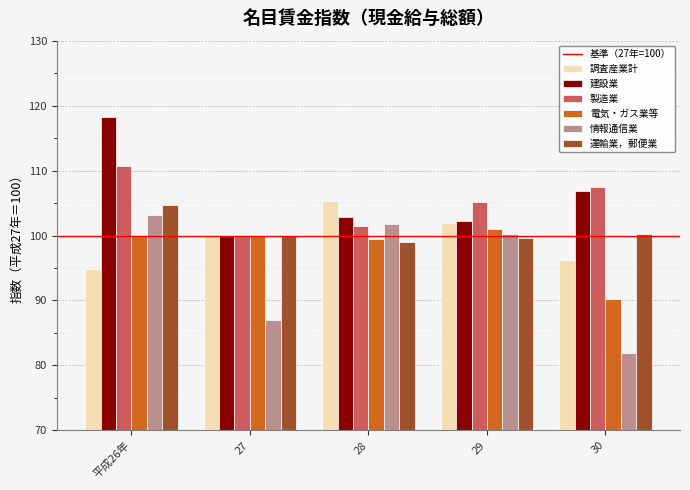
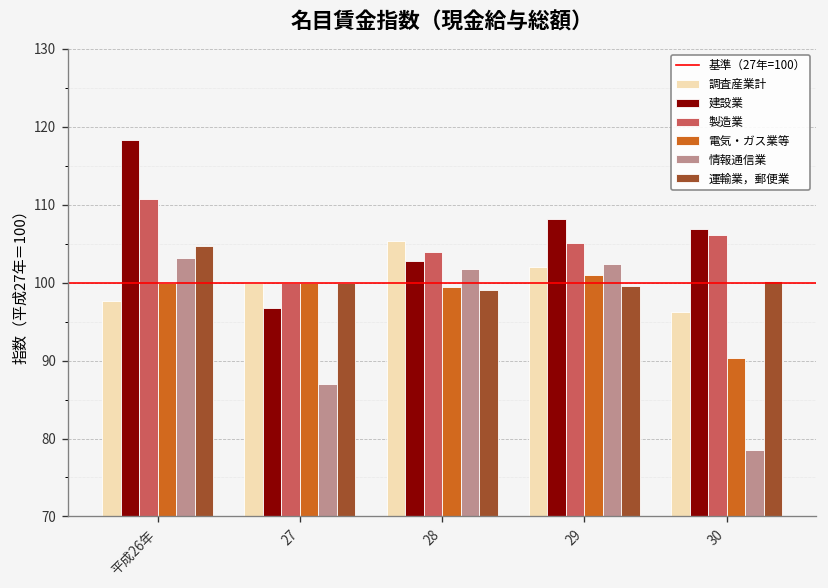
  {
    "調査産業計": {
-     "平成26年": 95,
+     "平成26年": 98,
      "27": 100,
      "28": 105,
      "29": 102,
      "30": 96
    },
    "建設業": {
      "平成26年": 118,
-     "27": 100,
+     "27": 97,
      "28": 103,
-     "29": 102,
+     "29": 108,
      "30": 107
    },
    "製造業": {
      "平成26年": 111,
      "27": 100,
-     "28": 101,
+     "28": 104,
      "29": 105,
-     "30": 107
+     "30": 106
    },
    "情報通信業": {
      "平成26年": 103,
      "27": 87,
      "28": 102,
-     "29": 100,
-     "30": 82
+     "29": 102,
+     "30": 79
    }
  }
